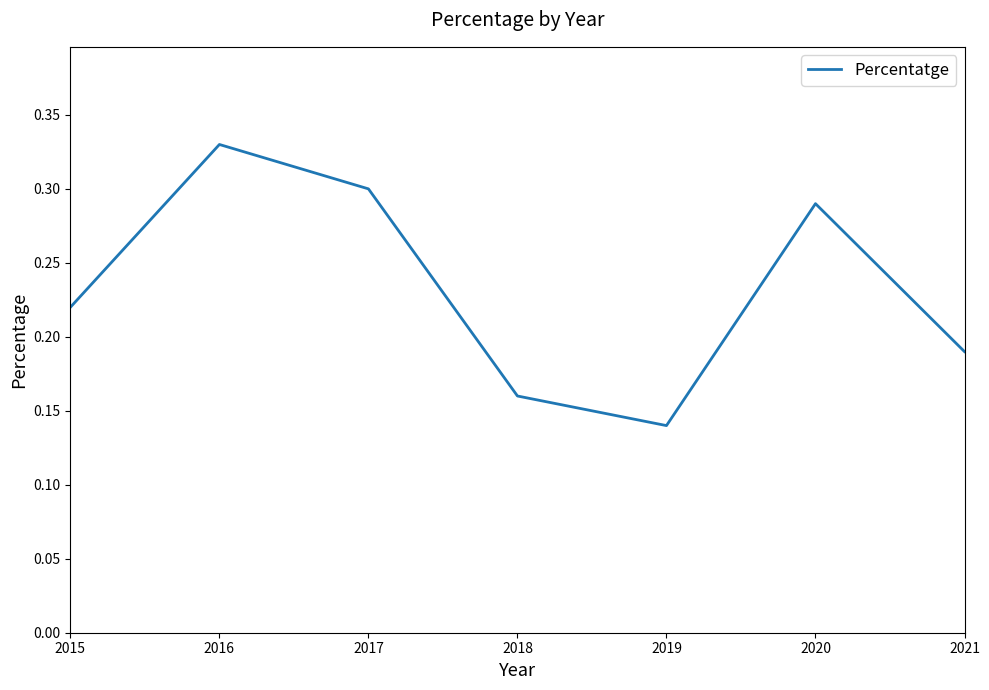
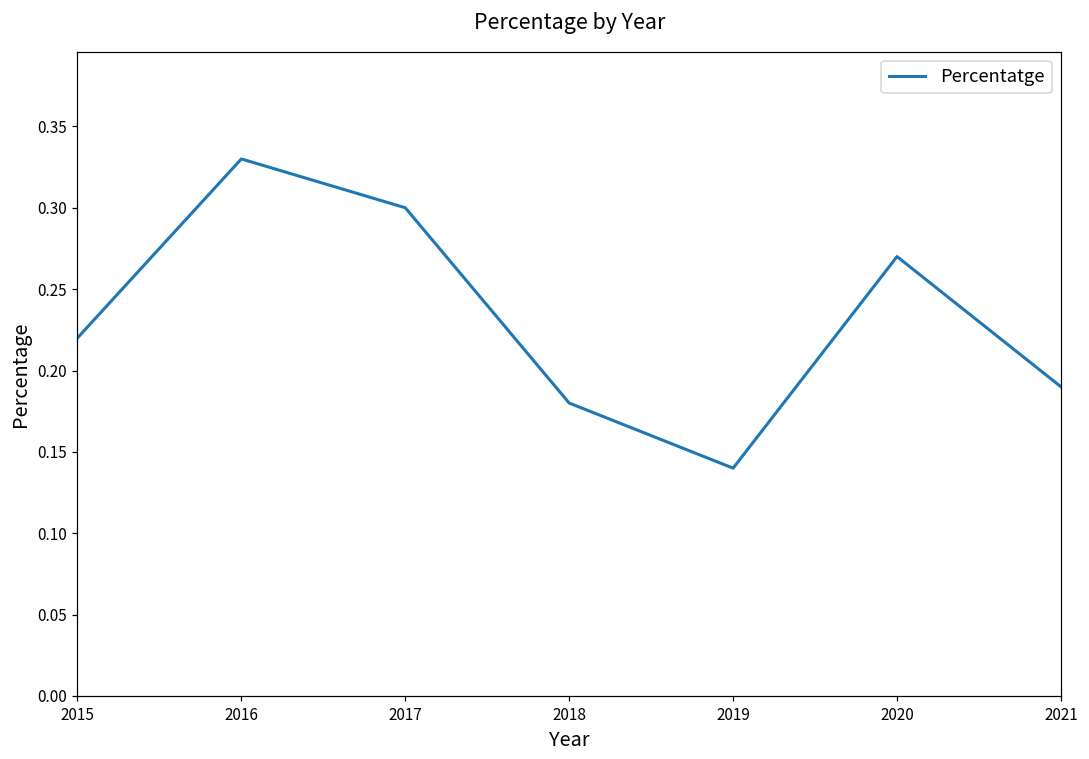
  {
    "2015": 0.22,
    "2016": 0.33,
    "2017": 0.30,
-   "2018": 0.16,
+   "2018": 0.18,
    "2019": 0.14,
-   "2020": 0.29,
+   "2020": 0.27,
    "2021": 0.19
  }
